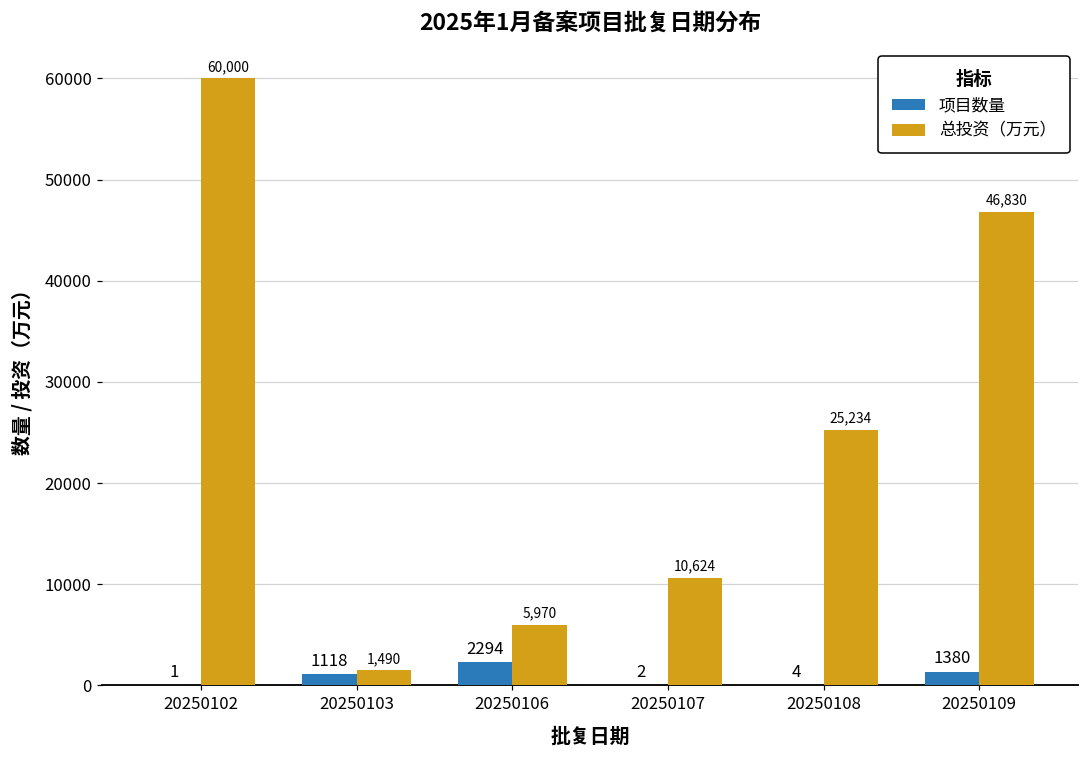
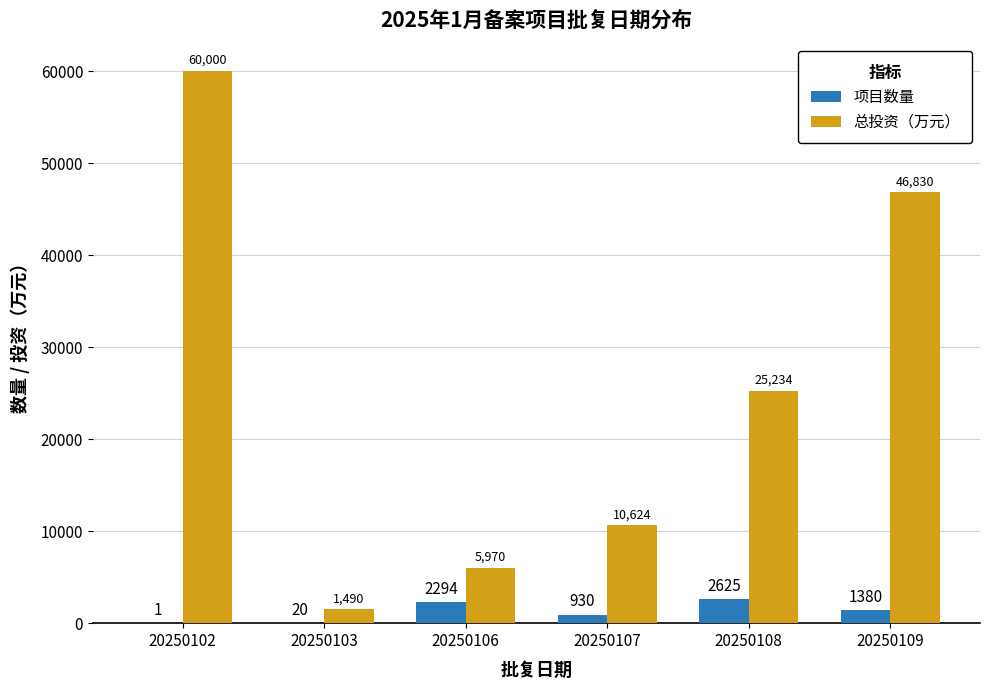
  {
    "项目数量": {
      "20250102": "1",
-     "20250103": "1118",
+     "20250103": "20",
      "20250106": "2294",
-     "20250107": "2",
-     "20250108": "4",
+     "20250107": "930",
+     "20250108": "2625",
      "20250109": "1380"
    },
    "总投资（万元）": {
      "20250102": "60,000",
      "20250103": "1,490",
      "20250106": "5,970",
      "20250107": "10,624",
      "20250108": "25,234",
      "20250109": "46,830"
    }
  }
